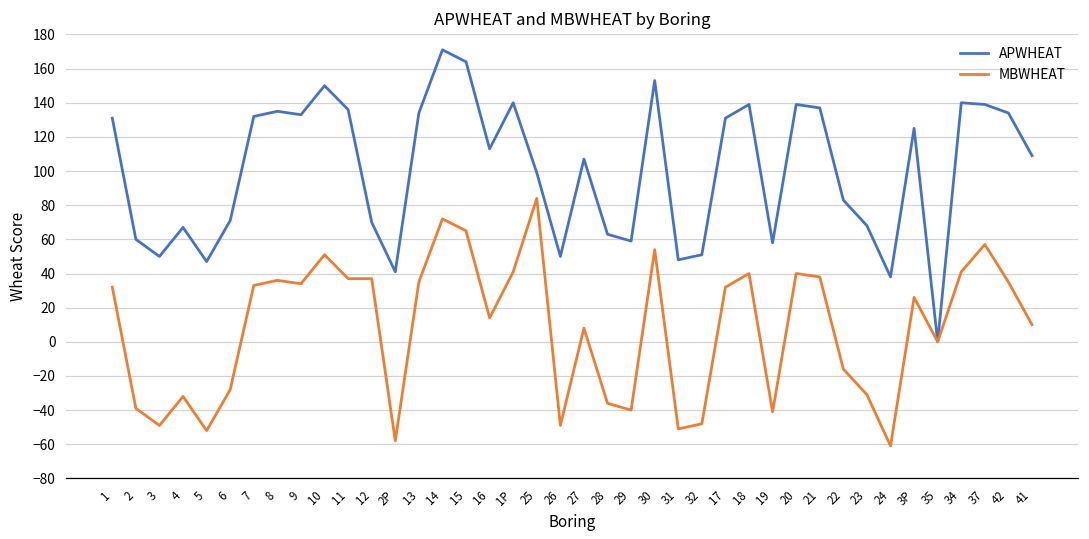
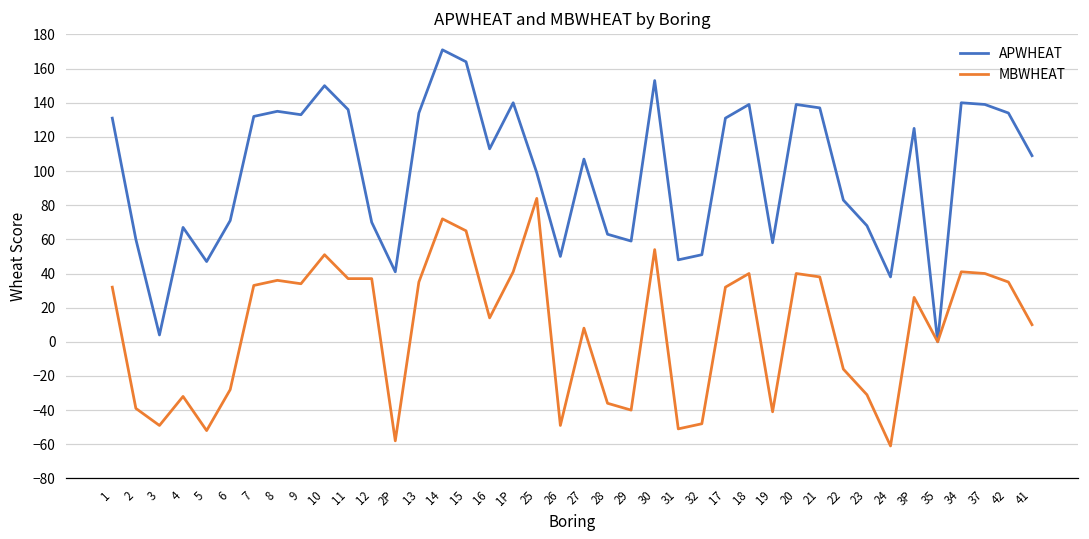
  {
    "APWHEAT": {
      "1": 131,
      "2": 60,
-     "3": 50,
+     "3": 4,
      "4": 67,
      "5": 47,
      "6": 71,
      "7": 132,
      "8": 135,
      "9": 133,
      "10": 150,
      "11": 136,
      "12": 70,
      "2P": 41,
      "13": 134,
      "14": 171,
      "15": 164,
      "16": 113,
      "1P": 140,
      "25": 99,
      "26": 50,
      "27": 107,
      "28": 63,
      "29": 59,
      "30": 153,
      "31": 48,
      "32": 51,
      "17": 131,
      "18": 139,
      "19": 58,
      "20": 139,
      "21": 137,
      "22": 83,
      "23": 68,
      "24": 38,
      "3P": 125,
      "34": 140,
      "37": 139,
      "42": 134,
      "41": 109
    },
    "MBWHEAT": {
      "1": 32,
      "2": -39,
      "3": -49,
      "4": -32,
      "5": -52,
      "6": -28,
      "7": 33,
      "8": 36,
      "9": 34,
      "10": 51,
      "11": 37,
      "12": 37,
      "2P": -58,
      "13": 35,
      "14": 72,
      "15": 65,
      "16": 14,
      "1P": 41,
      "25": 84,
      "26": -49,
      "27": 8,
      "28": -36,
      "29": -40,
      "30": 54,
      "31": -51,
      "32": -48,
      "17": 32,
      "18": 40,
      "19": -41,
      "20": 40,
      "21": 38,
      "22": -16,
      "23": -31,
      "24": -61,
      "3P": 26,
      "34": 41,
-     "37": 57,
+     "37": 40,
      "42": 35,
      "41": 10
    }
  }
